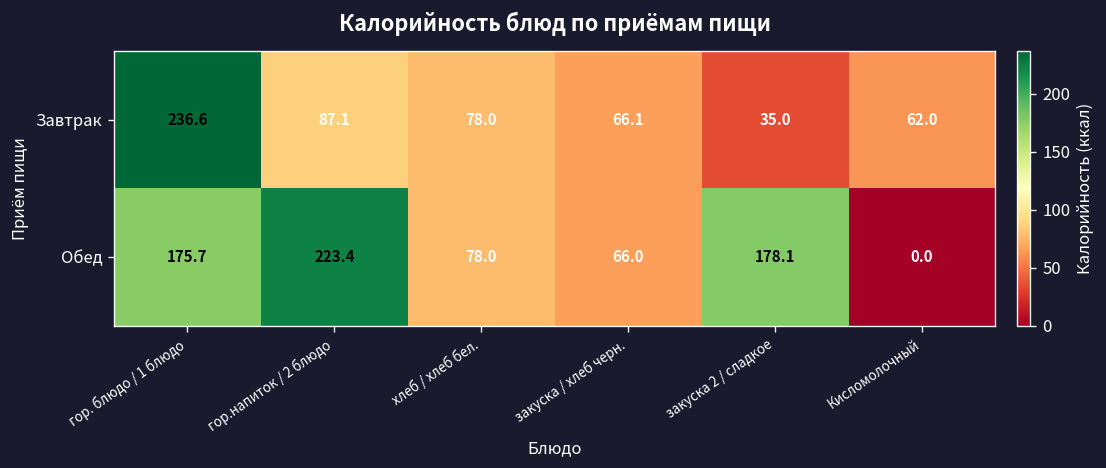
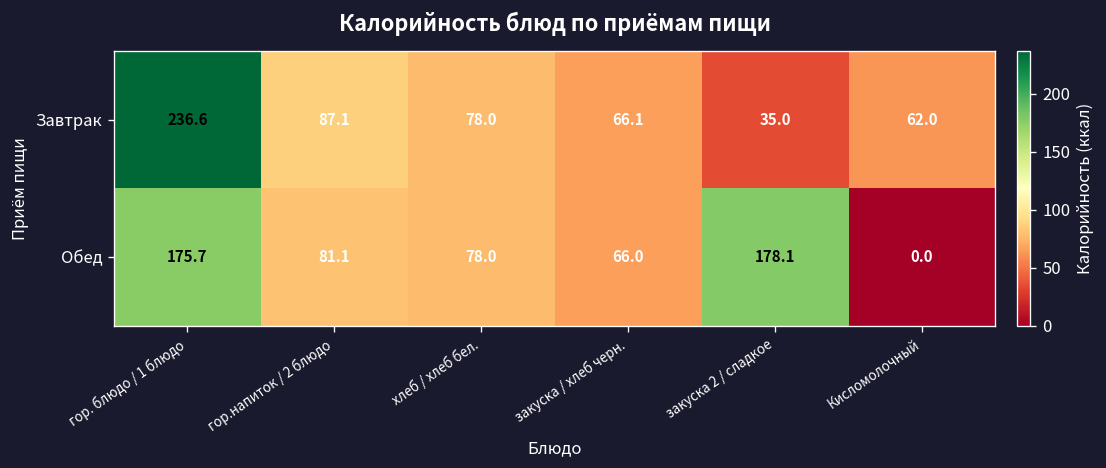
  {
    "Завтрак": {
      "гор. блюдо / 1 блюдо": 236.6,
      "гор.напиток / 2 блюдо": 87.1,
      "хлеб / хлеб бел.": 78.0,
      "закуска / хлеб черн.": 66.1,
      "закуска 2 / сладкое": 35.0,
      "Кисломолочный": 62.0
    },
    "Обед": {
      "гор. блюдо / 1 блюдо": 175.7,
-     "гор.напиток / 2 блюдо": 223.4,
+     "гор.напиток / 2 блюдо": 81.1,
      "хлеб / хлеб бел.": 78.0,
      "закуска / хлеб черн.": 66.0,
      "закуска 2 / сладкое": 178.1,
      "Кисломолочный": 0.0
    }
  }
